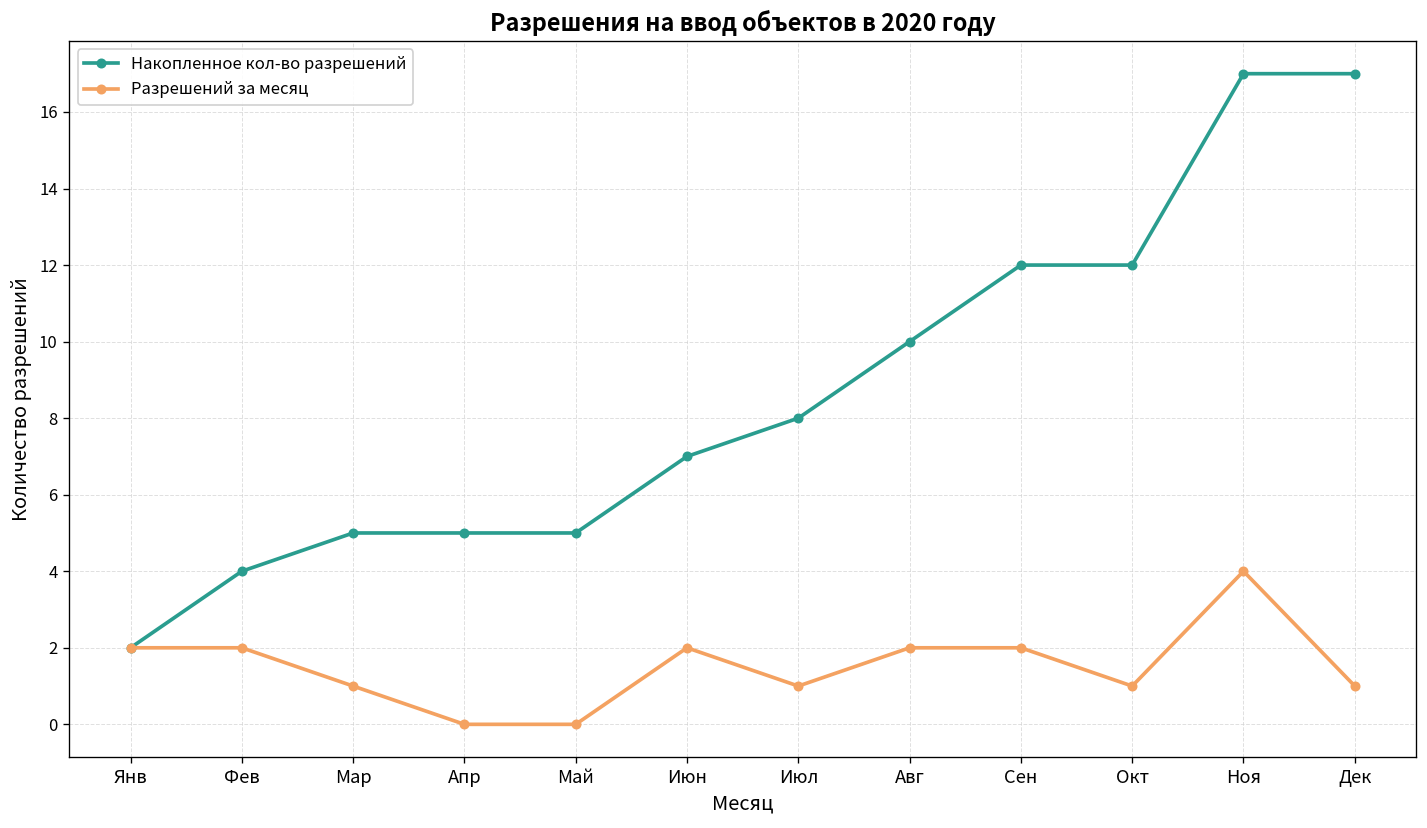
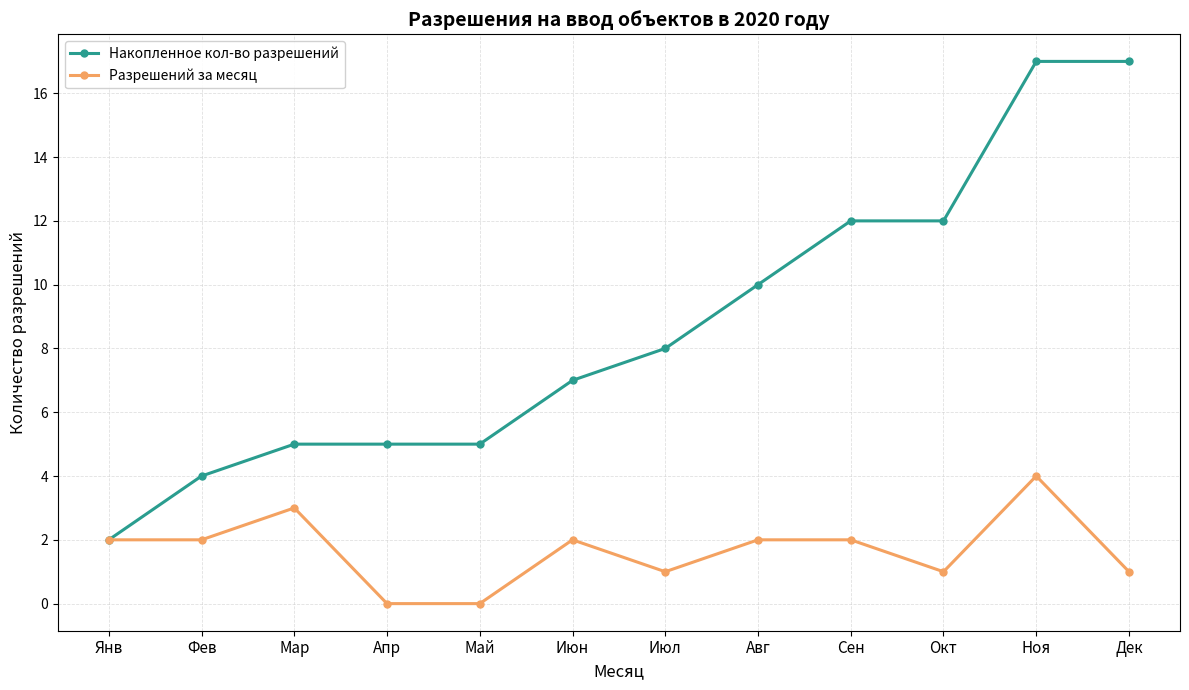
  {
    "Накопленное кол-во разрешений": {
      "Фев": 4,
      "Мар": 5,
      "Апр": 5,
      "Май": 5,
      "Июн": 7,
      "Июл": 8,
      "Авг": 10,
      "Сен": 12,
      "Окт": 12,
      "Ноя": 17,
      "Дек": 17
    },
    "Разрешений за месяц": {
      "Фев": 2,
-     "Мар": 1,
+     "Мар": 3,
      "Апр": 0,
      "Май": 0,
      "Июн": 2,
      "Июл": 1,
      "Авг": 2,
      "Сен": 2,
      "Окт": 1,
      "Ноя": 4,
      "Дек": 1
    }
  }
